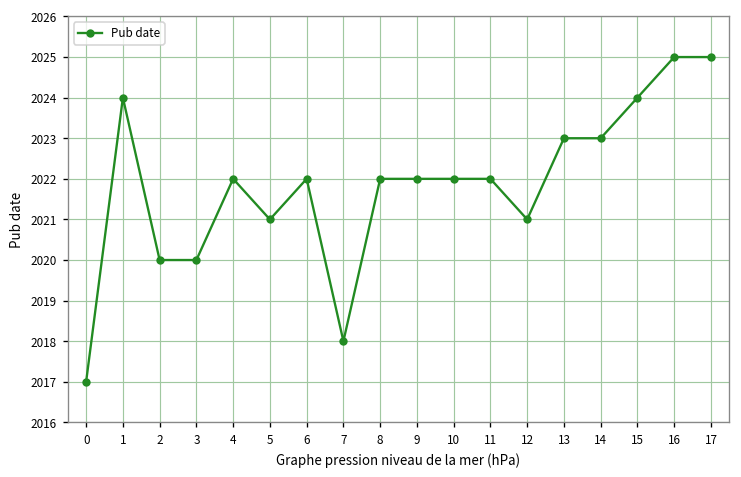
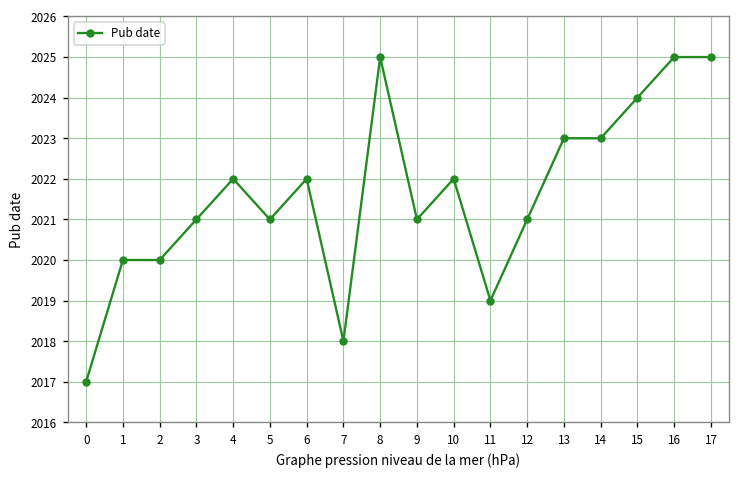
  {
    "0": 2017,
-   "1": 2024,
+   "1": 2020,
    "2": 2020,
-   "3": 2020,
+   "3": 2021,
    "4": 2022,
    "5": 2021,
    "6": 2022,
    "7": 2018,
-   "8": 2022,
-   "9": 2022,
+   "8": 2025,
+   "9": 2021,
    "10": 2022,
-   "11": 2022,
+   "11": 2019,
    "12": 2021,
    "13": 2023,
    "14": 2023,
    "15": 2024,
    "16": 2025,
    "17": 2025
  }
